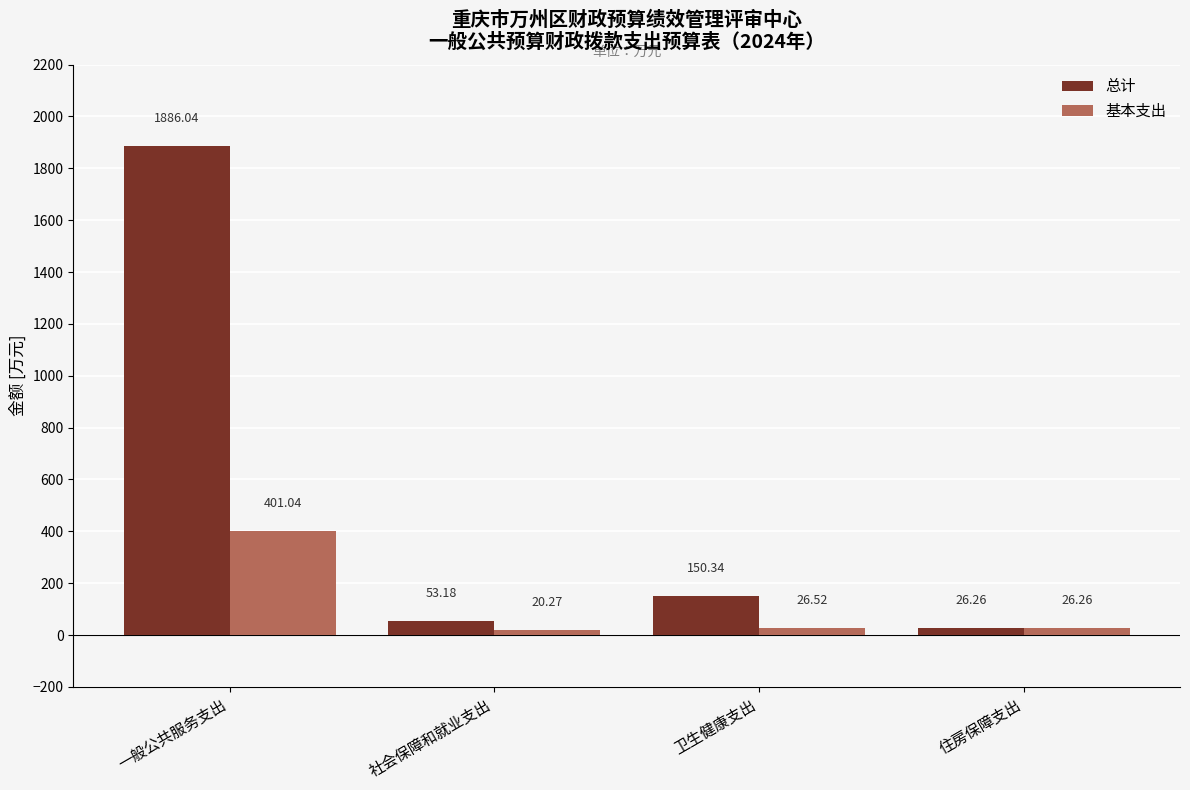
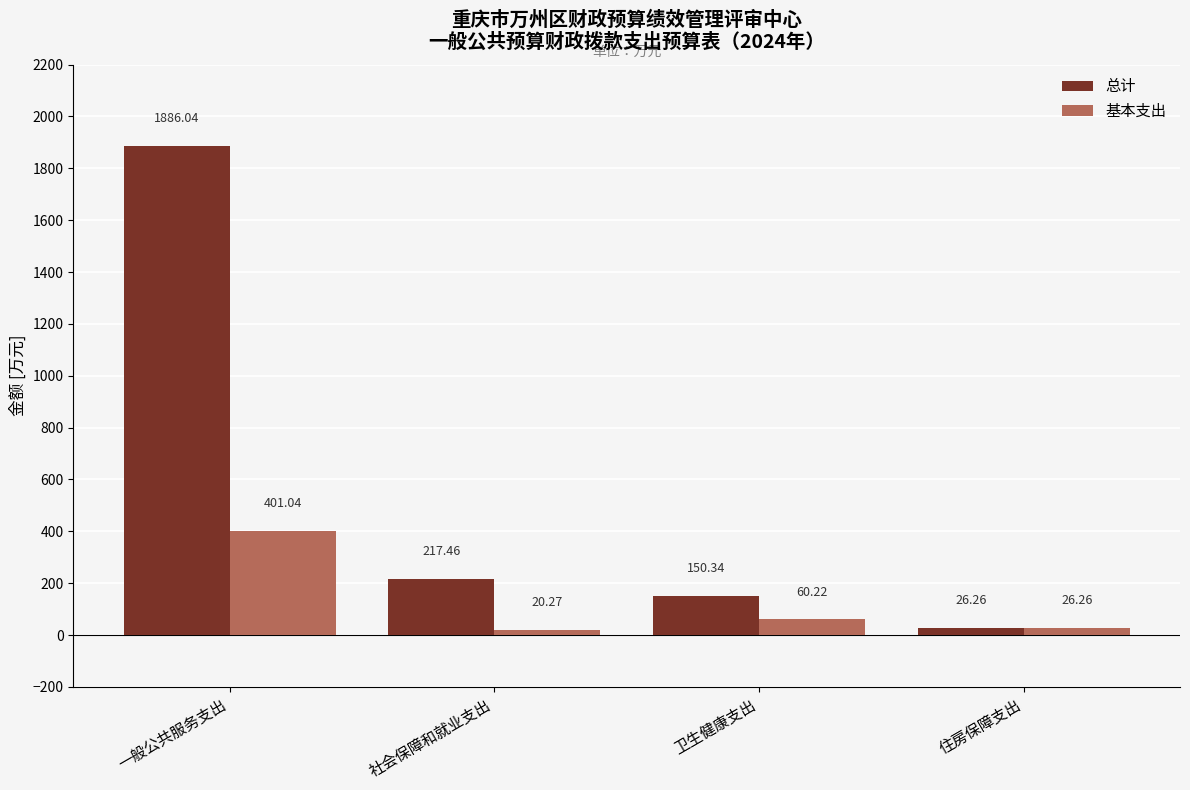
  {
    "总计": {
      "一般公共服务支出": 1886.04,
-     "社会保障和就业支出": 53.18,
+     "社会保障和就业支出": 217.46,
      "卫生健康支出": 150.34,
      "住房保障支出": 26.26
    },
    "基本支出": {
      "一般公共服务支出": 401.04,
      "社会保障和就业支出": 20.27,
-     "卫生健康支出": 26.52,
+     "卫生健康支出": 60.22,
      "住房保障支出": 26.26
    }
  }
